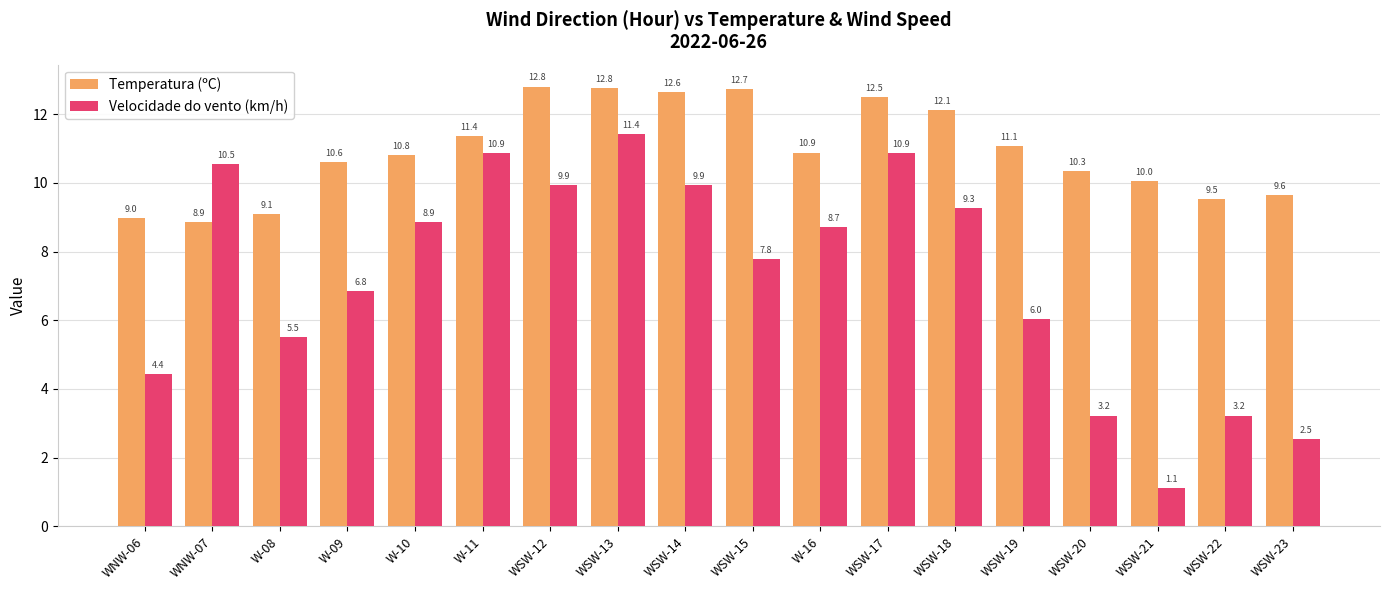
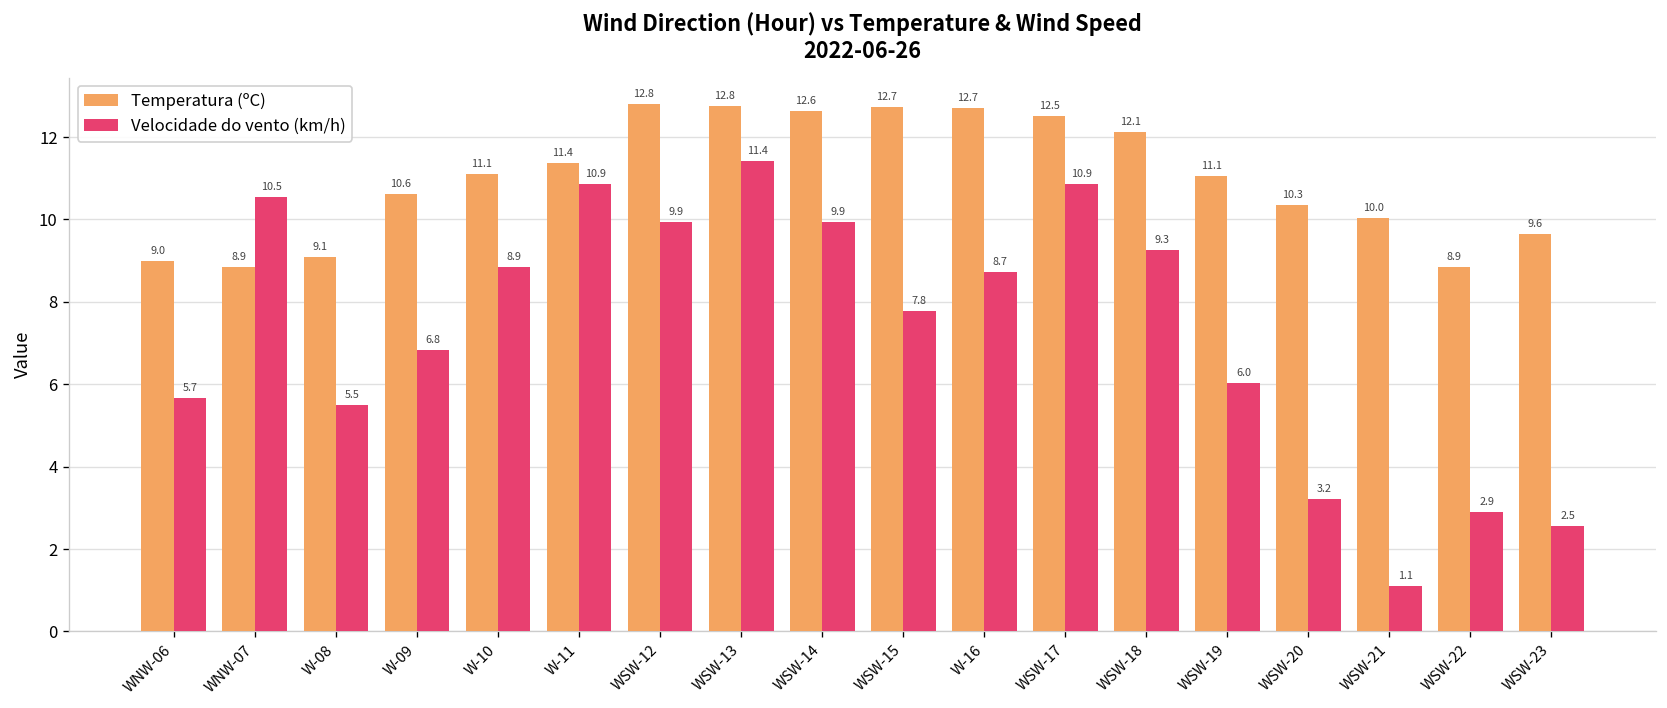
  {
    "Temperatura (ºC)": {
      "WNW-06": 9.0,
      "WNW-07": 8.9,
      "W-08": 9.1,
      "W-09": 10.6,
-     "W-10": 10.8,
+     "W-10": 11.1,
      "W-11": 11.4,
      "WSW-12": 12.8,
      "WSW-13": 12.8,
      "WSW-14": 12.6,
      "WSW-15": 12.7,
-     "W-16": 10.9,
+     "W-16": 12.7,
      "WSW-17": 12.5,
      "WSW-18": 12.1,
      "WSW-19": 11.1,
      "WSW-20": 10.3,
      "WSW-21": 10.0,
-     "WSW-22": 9.5,
+     "WSW-22": 8.9,
      "WSW-23": 9.6
    },
    "Velocidade do vento (km/h)": {
-     "WNW-06": 4.4,
+     "WNW-06": 5.7,
      "WNW-07": 10.5,
      "W-08": 5.5,
      "W-09": 6.8,
      "W-10": 8.9,
      "W-11": 10.9,
      "WSW-12": 9.9,
      "WSW-13": 11.4,
      "WSW-14": 9.9,
      "WSW-15": 7.8,
      "W-16": 8.7,
      "WSW-17": 10.9,
      "WSW-18": 9.3,
      "WSW-19": 6.0,
      "WSW-20": 3.2,
      "WSW-21": 1.1,
-     "WSW-22": 3.2,
+     "WSW-22": 2.9,
      "WSW-23": 2.5
    }
  }
